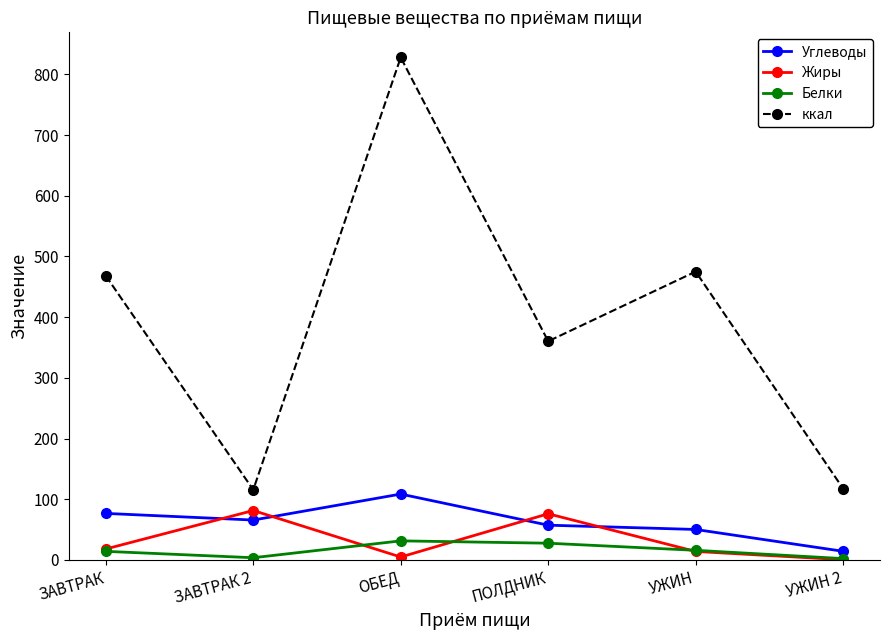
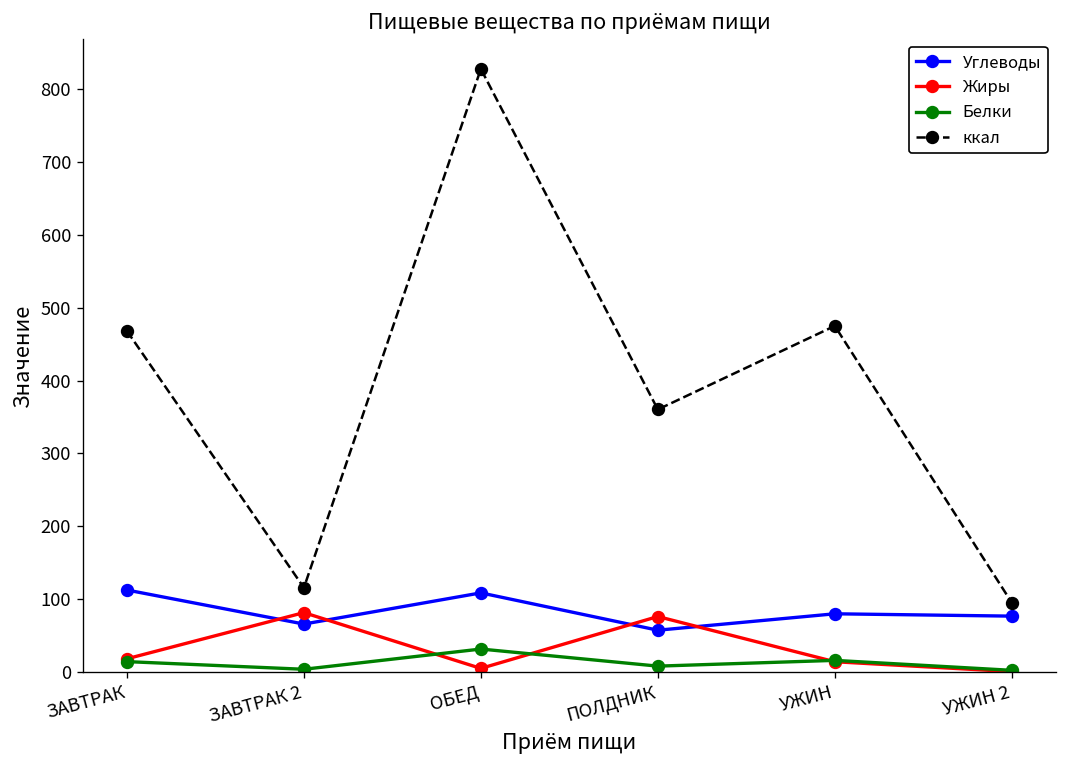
  {
    "Углеводы": {
-     "ЗАВТРАК": 80,
+     "ЗАВТРАК": 110,
      "ЗАВТРАК 2": 70,
      "ОБЕД": 110,
      "ПОЛДНИК": 60,
-     "УЖИН": 50,
-     "УЖИН 2": 10
+     "УЖИН": 80,
+     "УЖИН 2": 80
    },
    "Жиры": {
      "ЗАВТРАК 2": 80,
      "ОБЕД": 0,
      "ПОЛДНИК": 80
    },
    "Белки": {
      "ЗАВТРАК 2": 0,
      "ОБЕД": 30,
-     "ПОЛДНИК": 30
+     "ПОЛДНИК": 10
    },
    "ккал": {
      "ЗАВТРАК": 470,
      "ЗАВТРАК 2": 120,
      "ОБЕД": 830,
      "ПОЛДНИК": 360,
      "УЖИН": 480,
-     "УЖИН 2": 120
+     "УЖИН 2": 100
    }
  }
